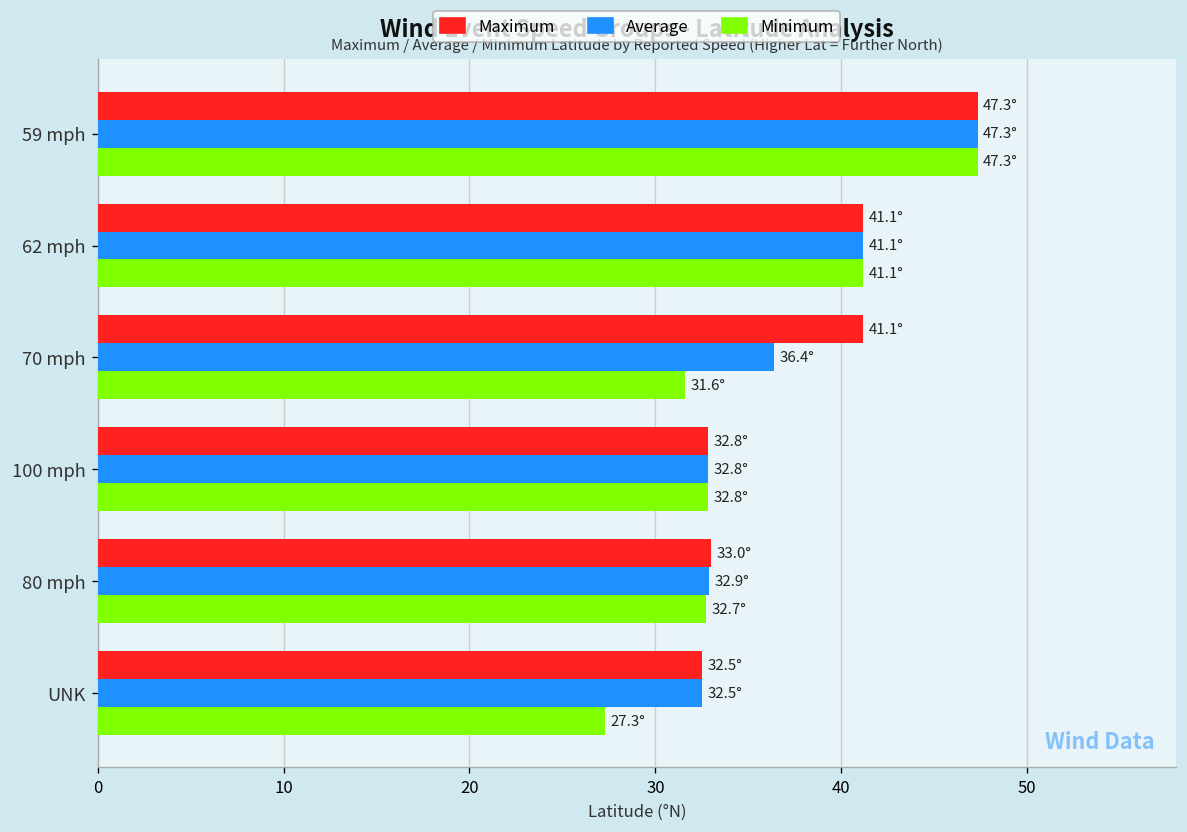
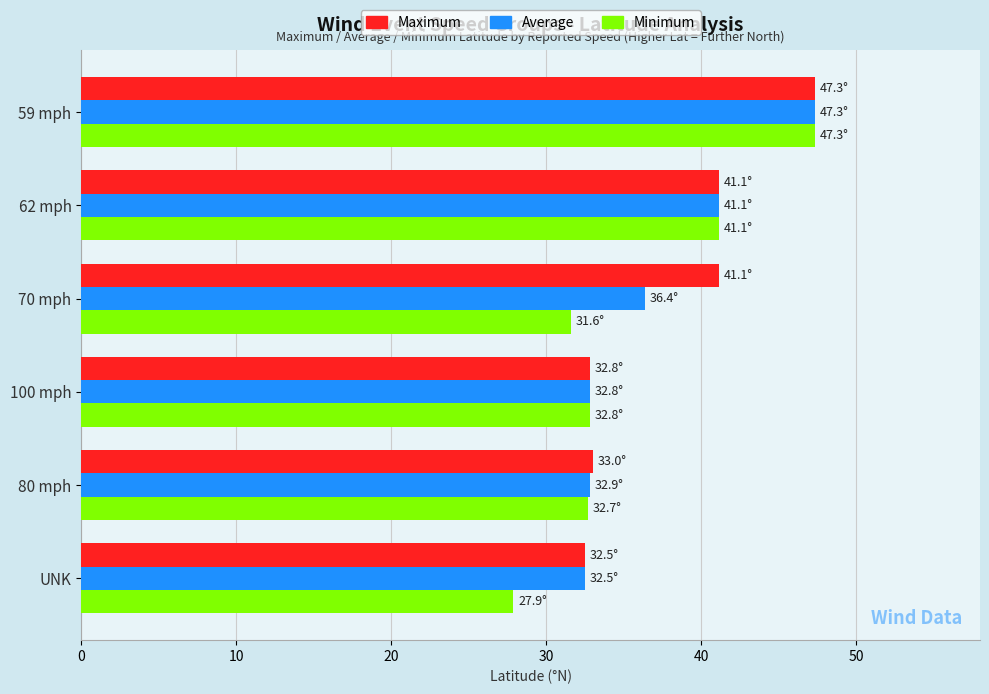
  {
    "Maximum": {
      "59 mph": "47.3°",
      "62 mph": "41.1°",
      "70 mph": "41.1°",
      "100 mph": "32.8°",
      "80 mph": "33.0°",
      "UNK": "32.5°"
    },
    "Average": {
      "59 mph": "47.3°",
      "62 mph": "41.1°",
      "70 mph": "36.4°",
      "100 mph": "32.8°",
      "80 mph": "32.9°",
      "UNK": "32.5°"
    },
    "Minimum": {
      "59 mph": "47.3°",
      "62 mph": "41.1°",
      "70 mph": "31.6°",
      "100 mph": "32.8°",
      "80 mph": "32.7°",
-     "UNK": "27.3°"
+     "UNK": "27.9°"
    }
  }
